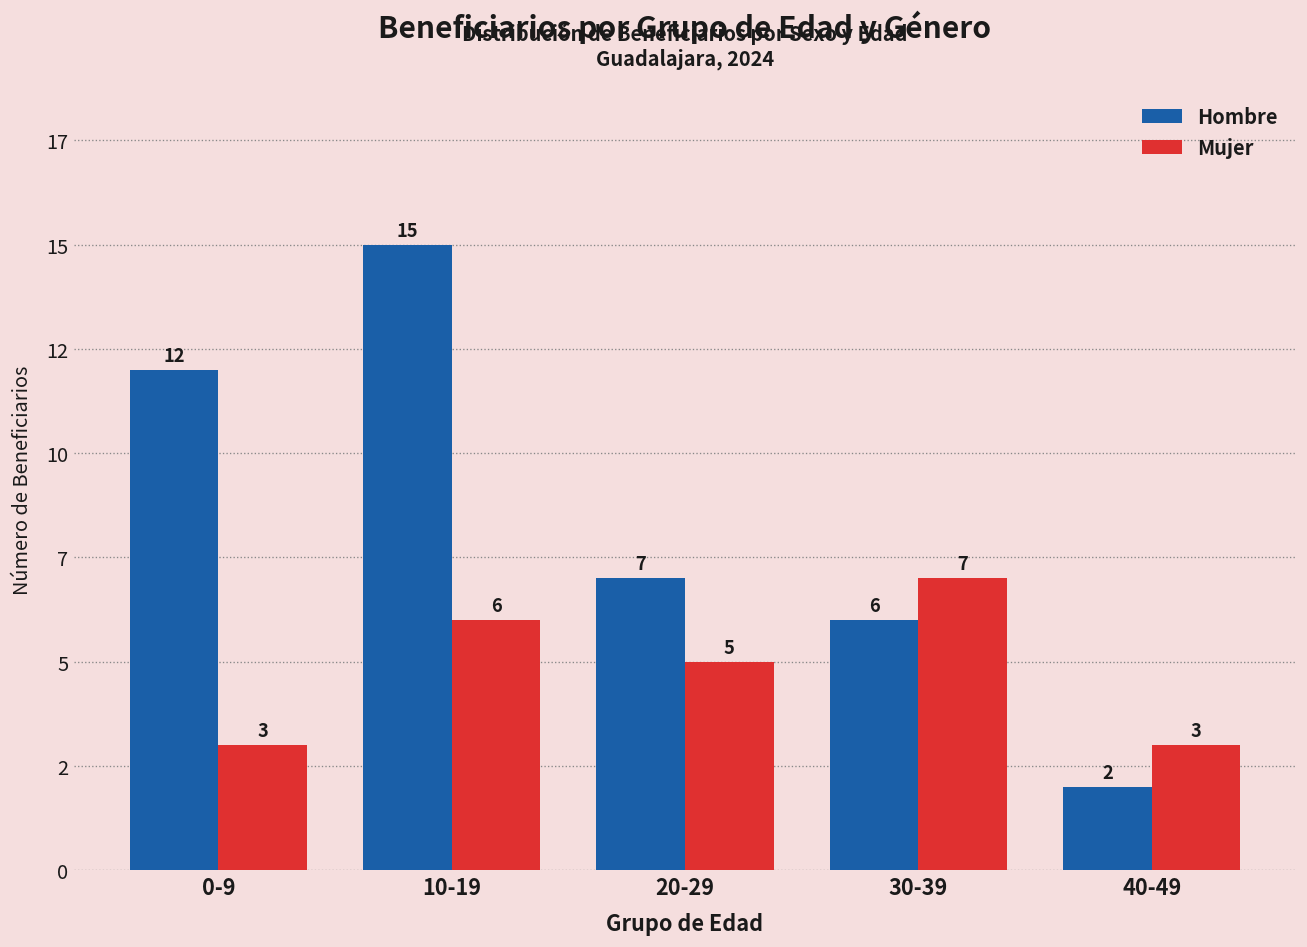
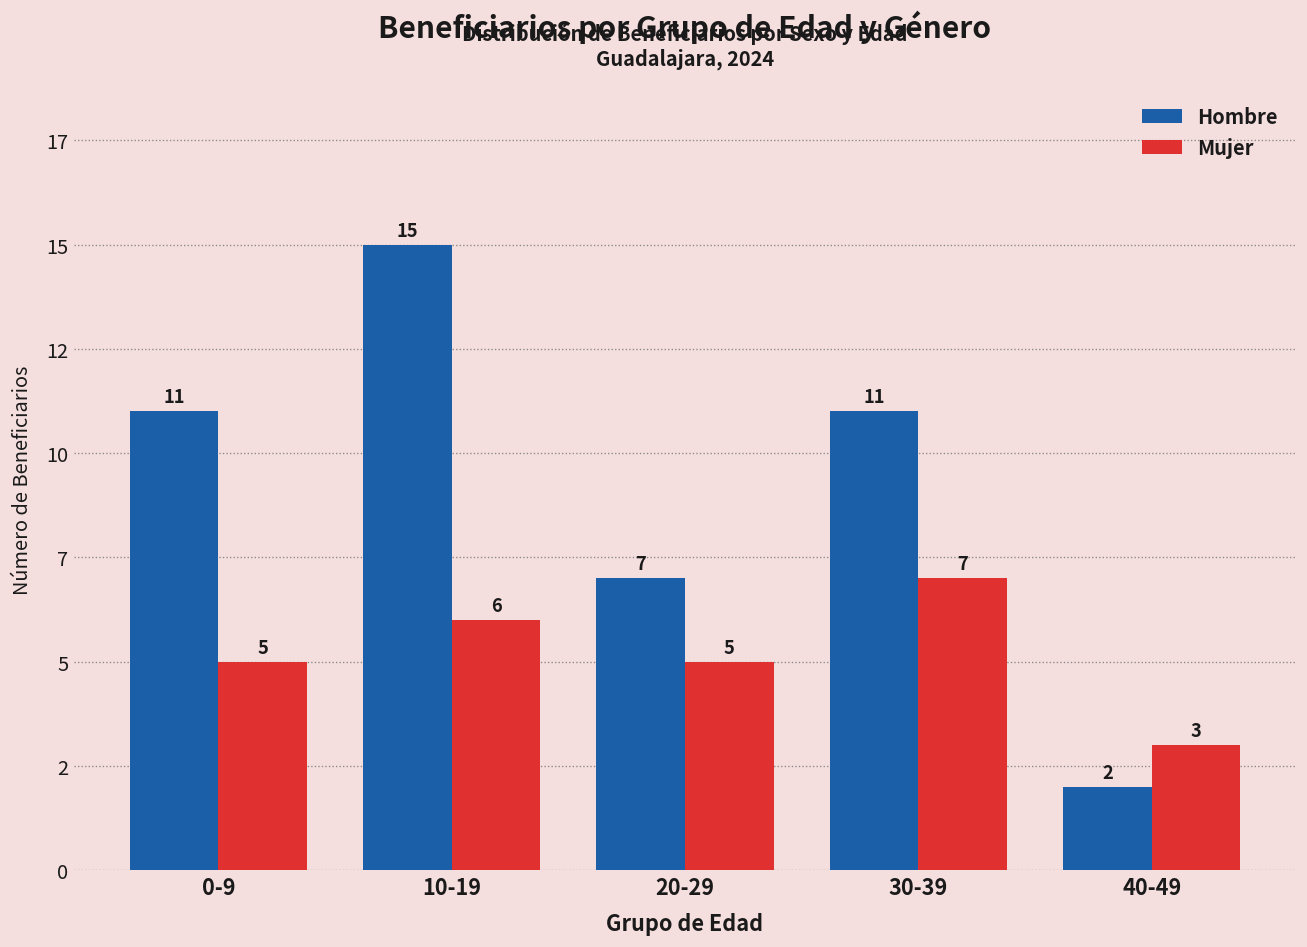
  {
    "Hombre": {
-     "0-9": 12,
+     "0-9": 11,
      "10-19": 15,
      "20-29": 7,
-     "30-39": 6,
+     "30-39": 11,
      "40-49": 2
    },
    "Mujer": {
-     "0-9": 3,
+     "0-9": 5,
      "10-19": 6,
      "20-29": 5,
      "30-39": 7,
      "40-49": 3
    }
  }
